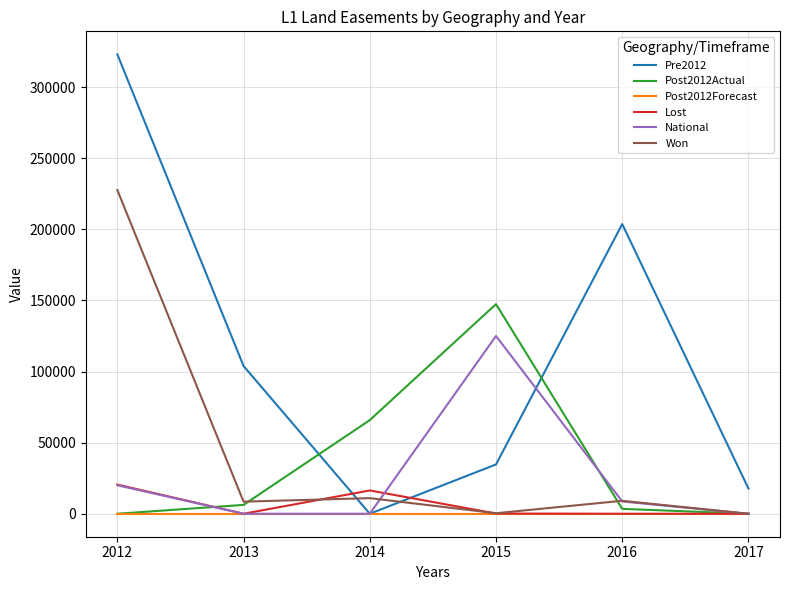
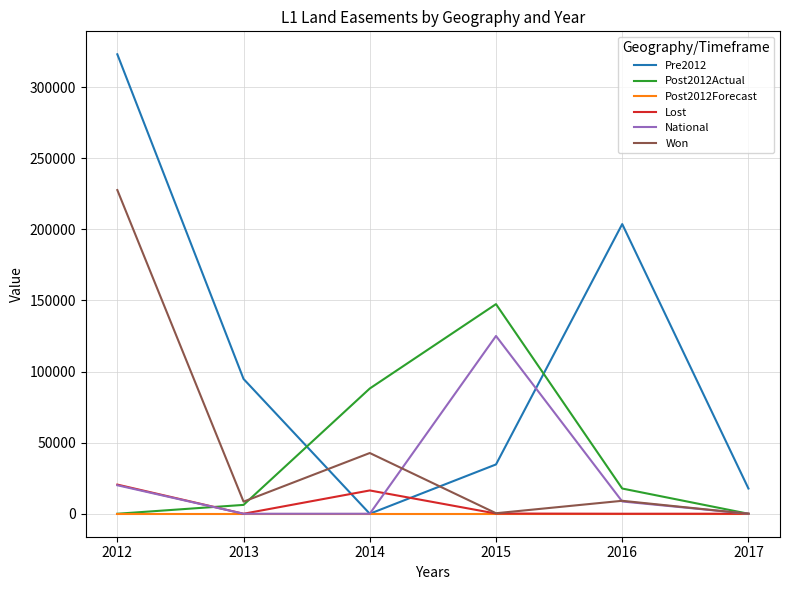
  {
    "Pre2012": {
      "2012": 323000,
-     "2013": 104000,
+     "2013": 95000,
      "2015": 35000,
      "2016": 204000,
      "2017": 18000
    },
    "Post2012Actual": {
      "2013": 6000,
-     "2014": 66000,
+     "2014": 88000,
      "2015": 147000,
-     "2016": 3000
+     "2016": 18000
    },
    "Lost": {
      "2014": 16000
    },
    "National": {
      "2015": 125000
    },
    "Won": {
      "2012": 228000,
      "2013": 9000,
-     "2014": 11000
+     "2014": 43000
    }
  }
